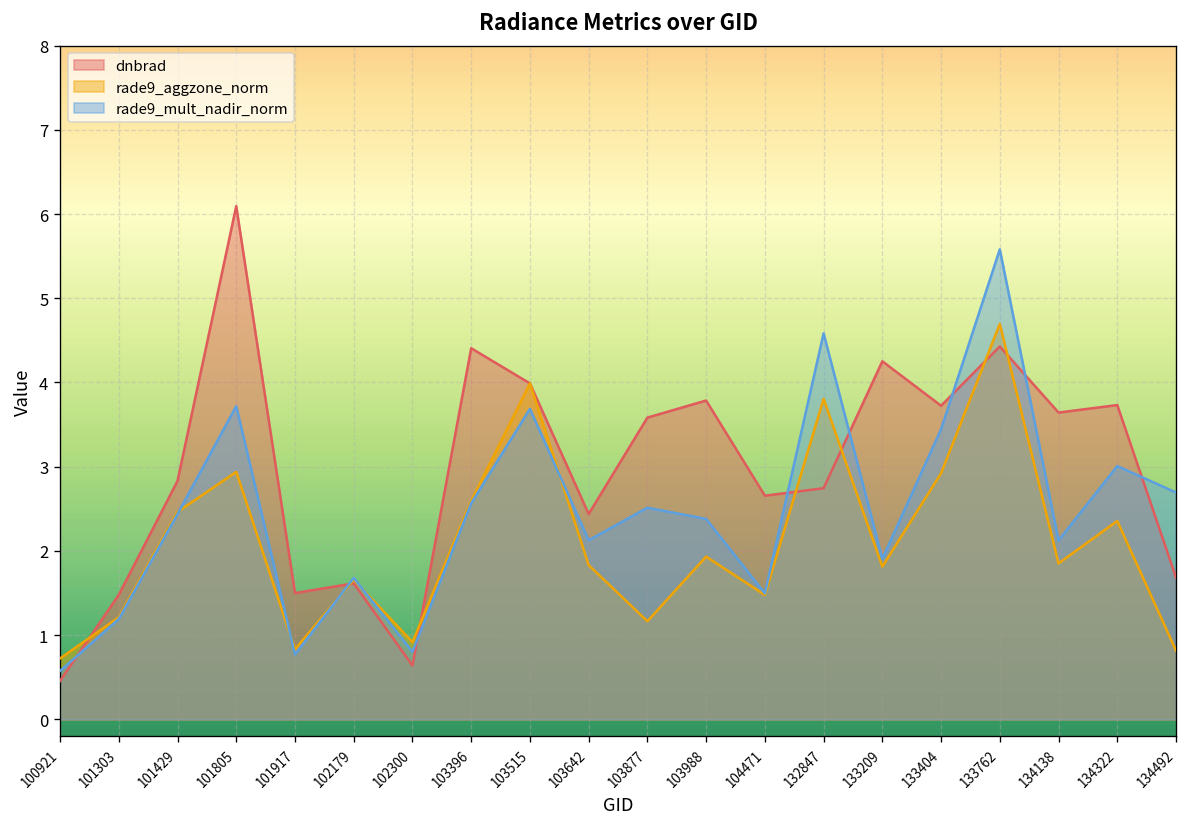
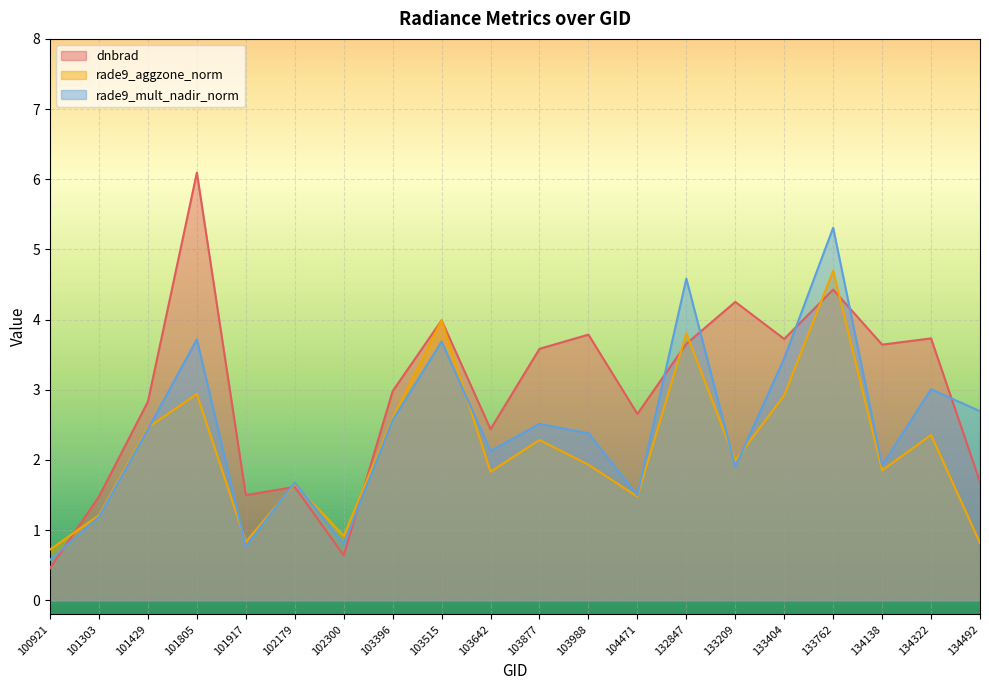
  {
    "dnbrad": {
      "100921": 0.5,
      "101303": 1.5,
      "101429": 2.8,
      "101805": 6.1,
      "101917": 1.5,
      "102179": 1.6,
      "102300": 0.6,
-     "103396": 4.4,
+     "103396": 3.0,
      "103642": 2.4,
      "103877": 3.6,
      "103988": 3.8,
      "104471": 2.7,
-     "132847": 2.7,
+     "132847": 3.7,
      "133209": 4.3,
      "133404": 3.7,
      "133762": 4.4,
      "134138": 3.6,
      "134322": 3.7,
      "134492": 1.7
    },
    "rade9_aggzone_norm": {
      "100921": 0.7,
      "101805": 2.9,
      "101917": 0.8,
      "102300": 0.9,
      "103642": 1.8,
-     "103877": 1.2,
+     "103877": 2.3,
      "103988": 1.9,
      "132847": 3.8,
-     "133209": 1.8,
+     "133209": 2.0,
      "133404": 2.9,
      "133762": 4.7,
      "134138": 1.9,
      "134322": 2.4,
      "134492": 0.8
    },
    "rade9_mult_nadir_norm": {
      "100921": 0.6,
      "101805": 3.7,
      "101917": 0.8,
      "102300": 0.8,
      "103515": 3.7,
      "103642": 2.1,
      "103877": 2.5,
      "103988": 2.4,
      "132847": 4.6,
      "133209": 1.9,
      "133404": 3.4,
-     "133762": 5.6,
-     "134138": 2.1,
+     "133762": 5.3,
+     "134138": 1.9,
      "134322": 3.0,
      "134492": 2.7
    }
  }
